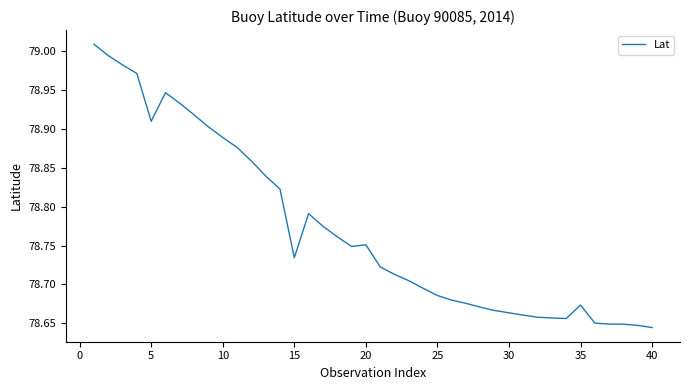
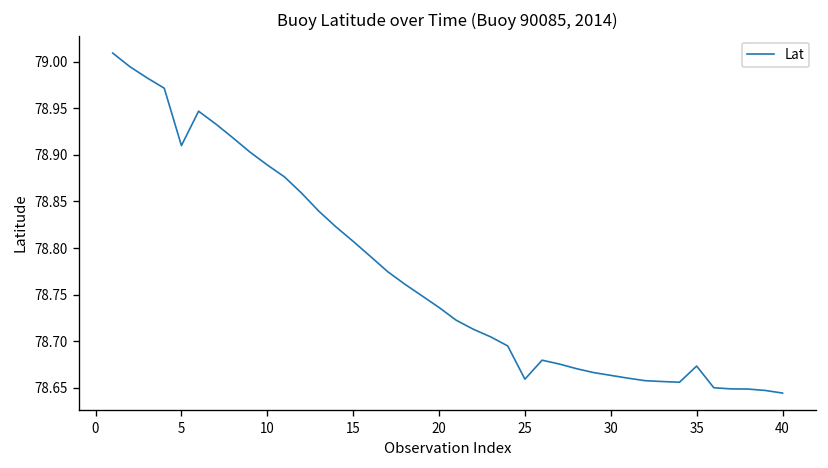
  {
    "5": 78.91,
    "10": 78.89,
-   "15": 78.73,
-   "20": 78.75,
-   "25": 78.69,
+   "15": 78.81,
+   "20": 78.74,
+   "25": 78.66,
    "30": 78.66,
    "35": 78.67,
    "40": 78.64
  }
